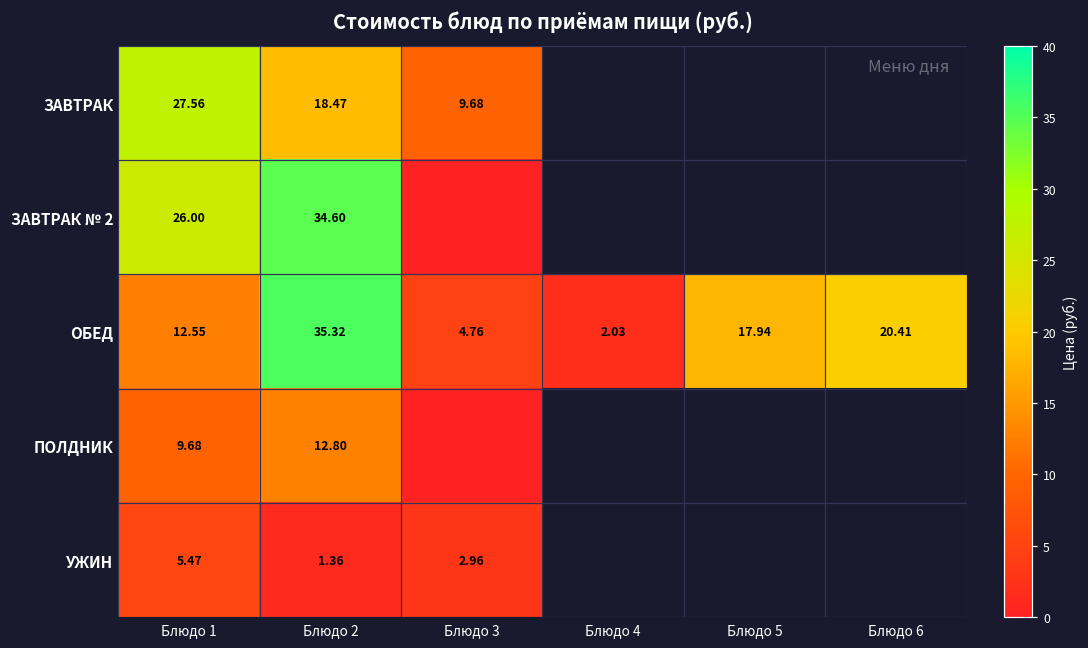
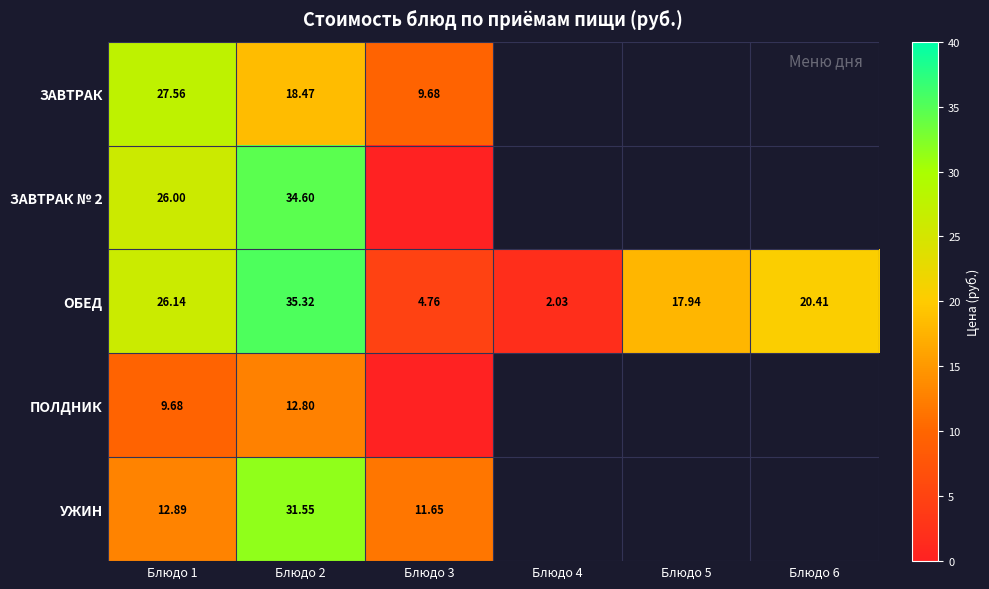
  {
    "ЗАВТРАК": {
      "Блюдо 1": 27.56,
      "Блюдо 2": 18.47,
      "Блюдо 3": 9.68
    },
    "ЗАВТРАК № 2": {
      "Блюдо 1": 26.00,
      "Блюдо 2": 34.60
    },
    "ОБЕД": {
-     "Блюдо 1": 12.55,
+     "Блюдо 1": 26.14,
      "Блюдо 2": 35.32,
      "Блюдо 3": 4.76,
      "Блюдо 4": 2.03,
      "Блюдо 5": 17.94,
      "Блюдо 6": 20.41
    },
    "ПОЛДНИК": {
      "Блюдо 1": 9.68,
      "Блюдо 2": 12.80
    },
    "УЖИН": {
-     "Блюдо 1": 5.47,
-     "Блюдо 2": 1.36,
-     "Блюдо 3": 2.96
+     "Блюдо 1": 12.89,
+     "Блюдо 2": 31.55,
+     "Блюдо 3": 11.65
    }
  }
